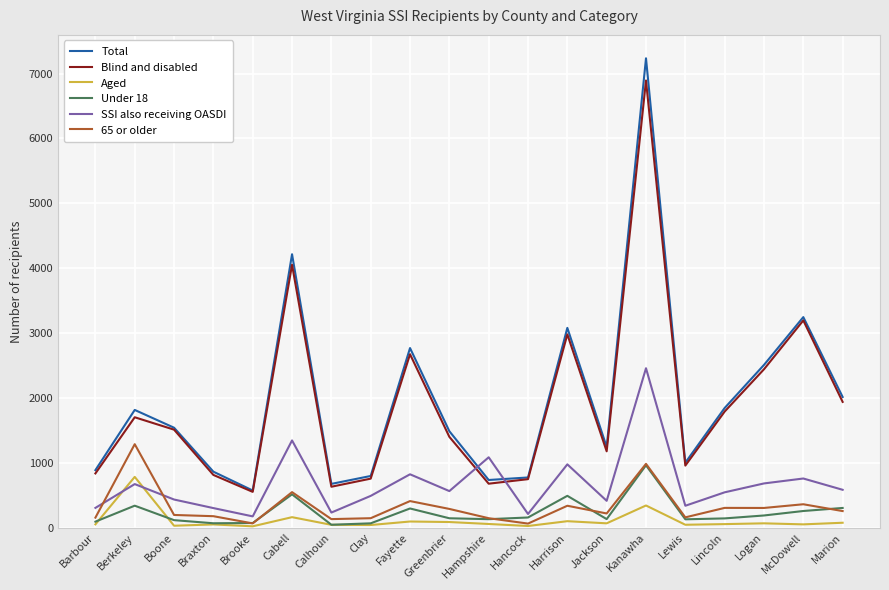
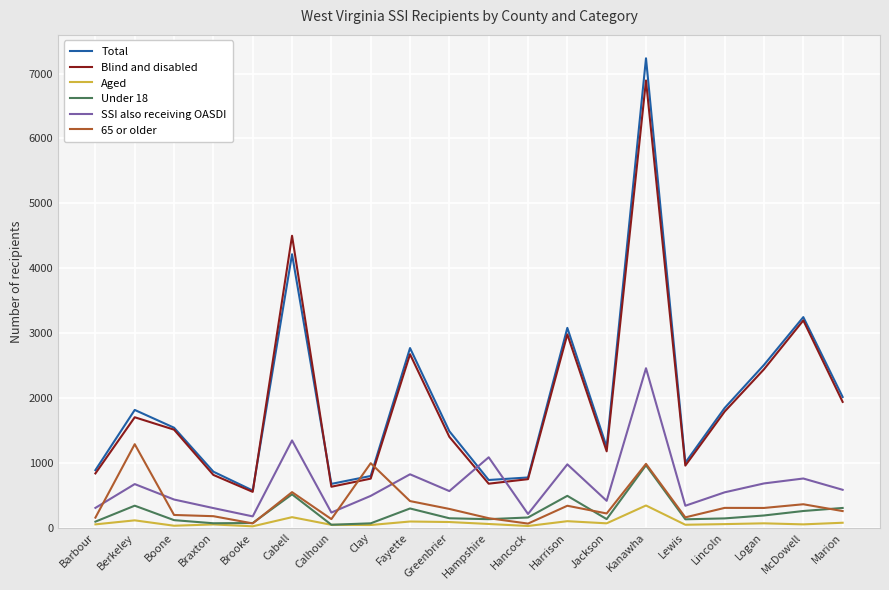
  {
    "Total": {
      "Barbour": 900,
      "Berkeley": 1800,
      "Braxton": 900,
      "Cabell": 4200,
      "Calhoun": 700,
      "Clay": 800,
      "Fayette": 2800,
      "Greenbrier": 1500,
      "Hampshire": 700,
      "Harrison": 3100,
      "Jackson": 1200,
      "Kanawha": 7200,
      "Lewis": 1000,
      "Lincoln": 1800,
      "Logan": 2500,
      "McDowell": 3200,
      "Marion": 2000
    },
    "Blind and disabled": {
      "Barbour": 800,
      "Berkeley": 1700,
      "Braxton": 800,
-     "Cabell": 4100,
+     "Cabell": 4500,
      "Calhoun": 600,
      "Clay": 800,
      "Fayette": 2700,
      "Greenbrier": 1400,
      "Hampshire": 700,
      "Harrison": 3000,
      "Jackson": 1200,
      "Kanawha": 6900,
      "Lewis": 1000,
      "Lincoln": 1800,
      "Logan": 2400,
      "McDowell": 3200,
      "Marion": 1900
    },
    "Aged": {
      "Barbour": 100,
-     "Berkeley": 800,
+     "Berkeley": 100,
      "Boone": 0,
      "Brooke": 0,
      "Cabell": 200,
      "Fayette": 100,
      "Greenbrier": 100,
      "Hampshire": 100,
      "Harrison": 100,
      "Jackson": 100,
      "Kanawha": 300,
      "Lewis": 0,
      "Lincoln": 100,
      "Logan": 100,
      "McDowell": 100,
      "Marion": 100
    },
    "Under 18": {
      "Barbour": 100,
      "Berkeley": 300,
      "Boone": 100,
      "Fayette": 300,
      "Greenbrier": 100,
      "Hancock": 200,
      "Harrison": 500,
      "Jackson": 100,
      "Lincoln": 100,
      "Logan": 200,
      "McDowell": 300,
      "Marion": 300
    },
    "SSI also receiving OASDI": {
      "Barbour": 300,
      "Berkeley": 700,
      "Boone": 400,
      "Braxton": 300,
      "Brooke": 200,
      "Cabell": 1300,
      "Calhoun": 200,
      "Clay": 500,
      "Fayette": 800,
      "Greenbrier": 600,
      "Hampshire": 1100,
      "Hancock": 200,
      "Harrison": 1000,
      "Jackson": 400,
      "Kanawha": 2500,
      "Lewis": 300,
      "Lincoln": 500,
      "Logan": 700,
      "McDowell": 800,
      "Marion": 600
    },
    "65 or older": {
      "Barbour": 200,
      "Berkeley": 1300,
      "Boone": 200,
      "Braxton": 200,
      "Calhoun": 100,
-     "Clay": 100,
+     "Clay": 1000,
      "Fayette": 400,
      "Greenbrier": 300,
      "Harrison": 300,
      "Jackson": 200,
      "Lincoln": 300,
      "Logan": 300,
      "McDowell": 400,
      "Marion": 300
    }
  }
